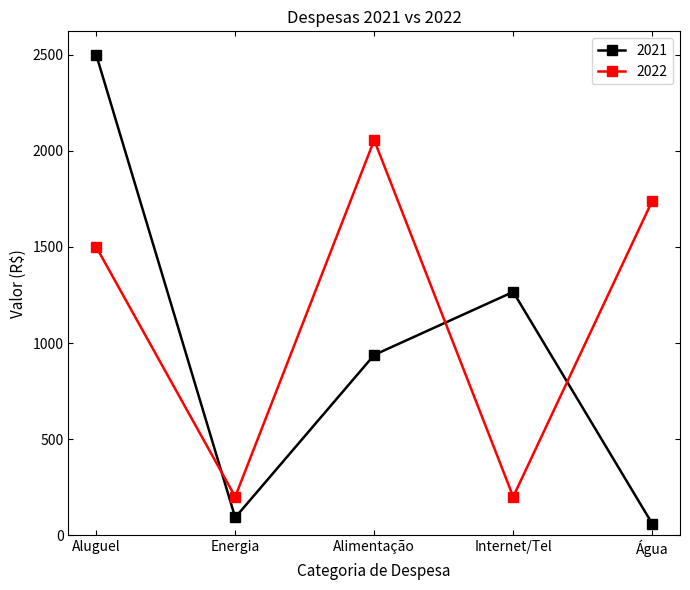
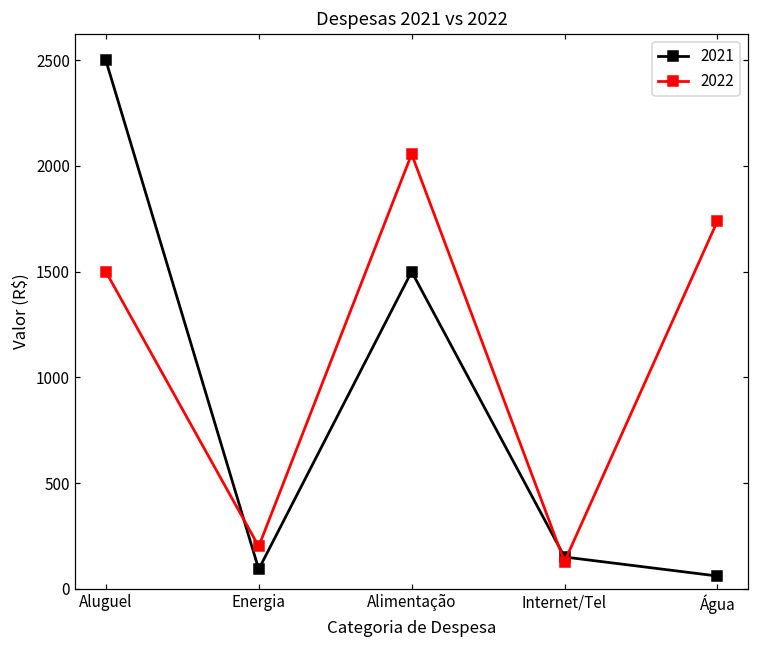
  {
    "2021": {
      "Aluguel": 2500,
      "Energia": 90,
-     "Alimentação": 940,
-     "Internet/Tel": 1270,
+     "Alimentação": 1500,
+     "Internet/Tel": 150,
      "Água": 60
    },
    "2022": {
      "Aluguel": 1500,
      "Energia": 200,
      "Alimentação": 2060,
-     "Internet/Tel": 200,
+     "Internet/Tel": 130,
      "Água": 1740
    }
  }
